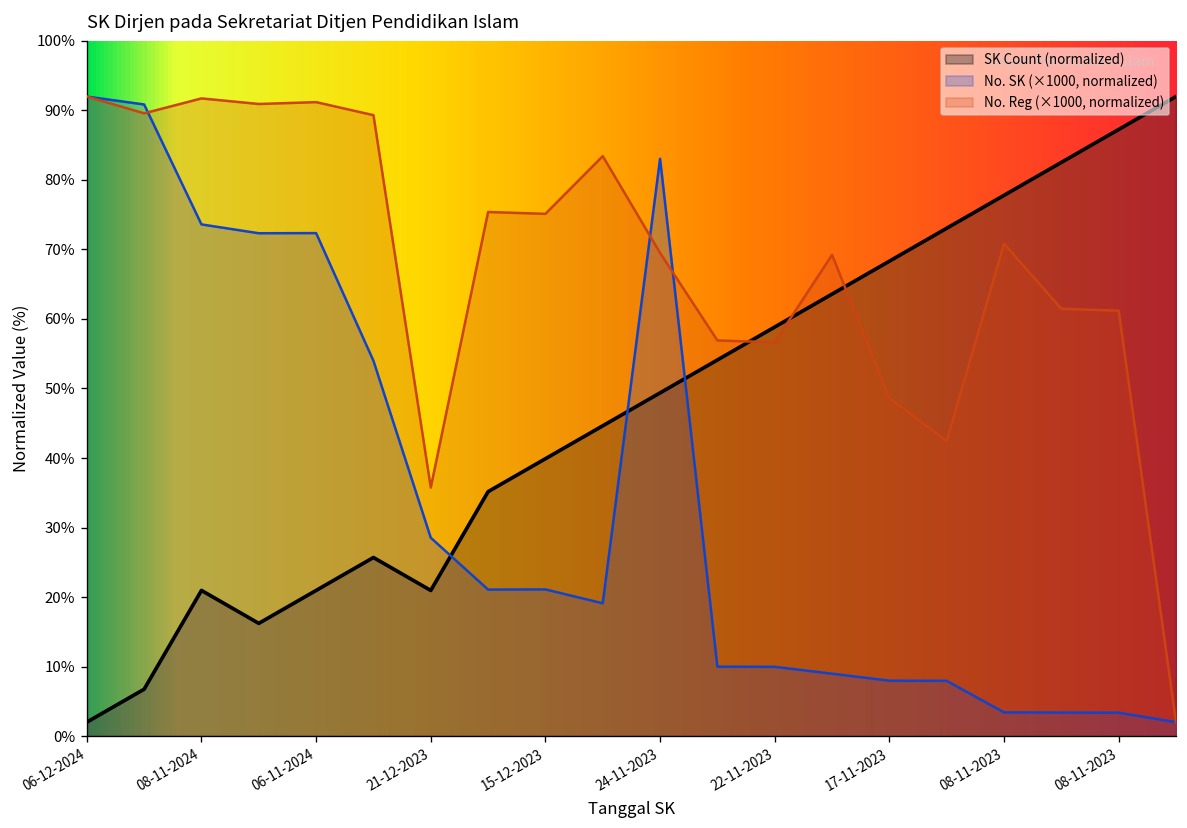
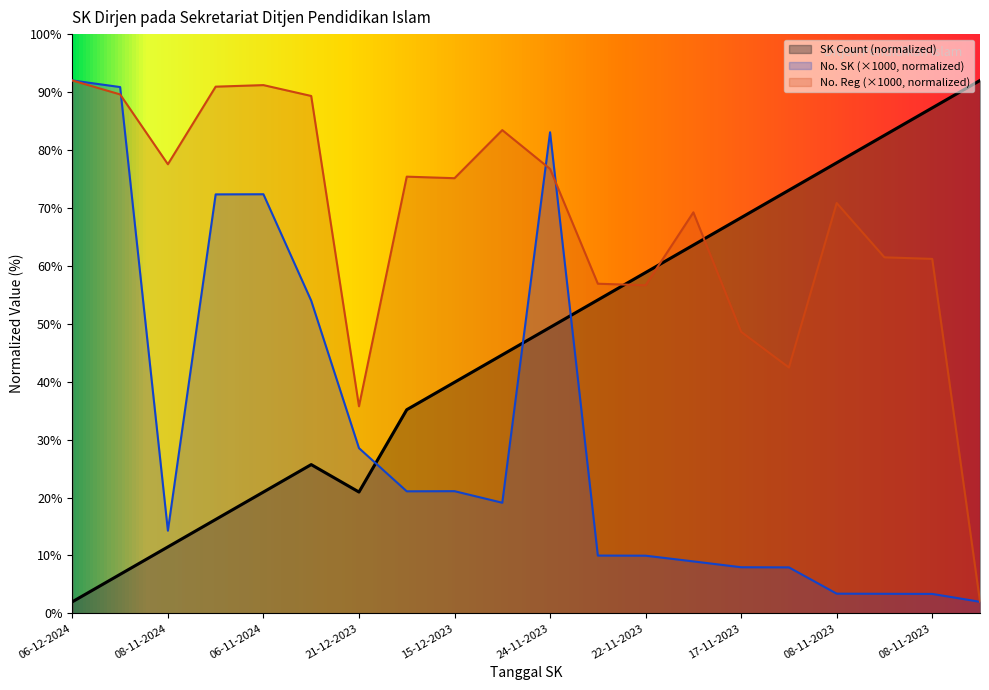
  {
    "SK Count (normalized)": {
      "06-12-2024": "2%",
-     "08-11-2024": "21%",
+     "08-11-2024": "11%",
      "21-12-2023": "21%",
      "24-11-2023": "49%"
    },
    "No. SK (×1000, normalized)": {
-     "08-11-2024": "74%",
+     "08-11-2024": "14%",
      "21-12-2023": "29%",
      "24-11-2023": "83%"
    },
    "No. Reg (×1000, normalized)": {
-     "08-11-2024": "92%",
+     "08-11-2024": "78%",
      "21-12-2023": "36%",
-     "24-11-2023": "69%"
+     "24-11-2023": "77%"
    }
  }
